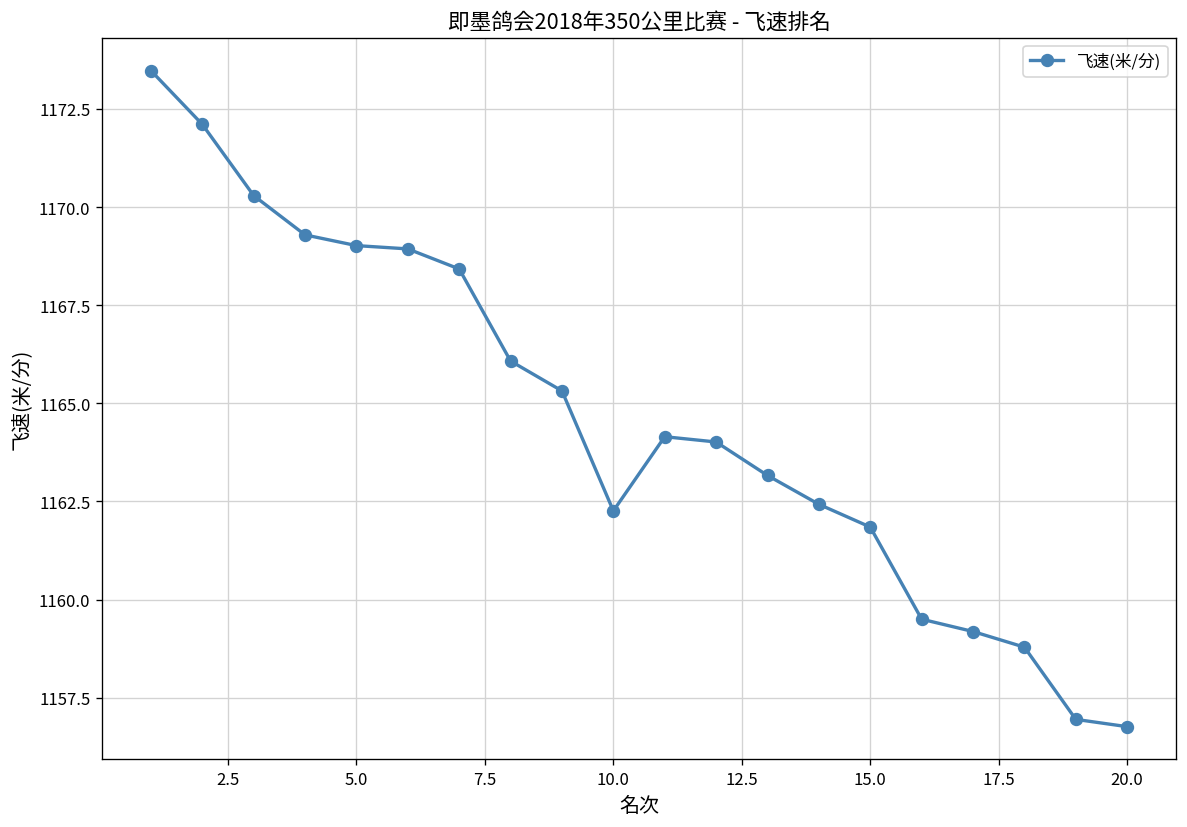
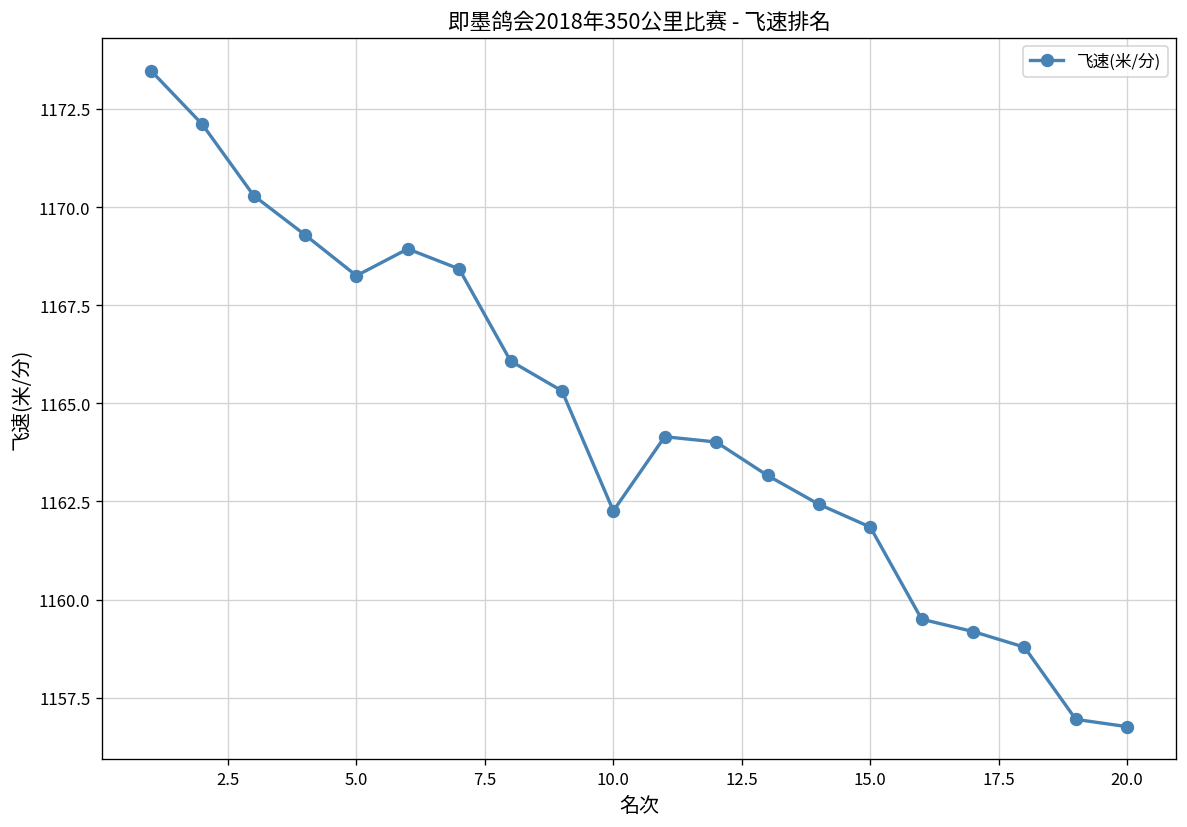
  {
-   "5.0": 1169.0,
+   "5.0": 1168.3,
    "10.0": 1162.3,
    "15.0": 1161.8,
    "20.0": 1156.8
  }
